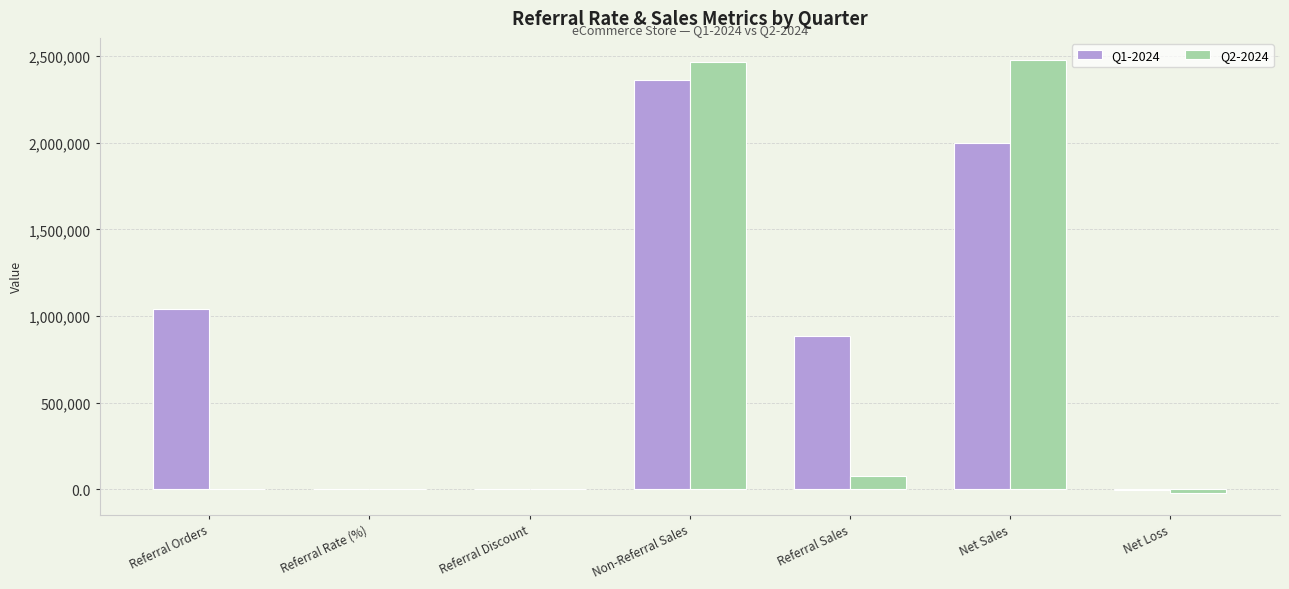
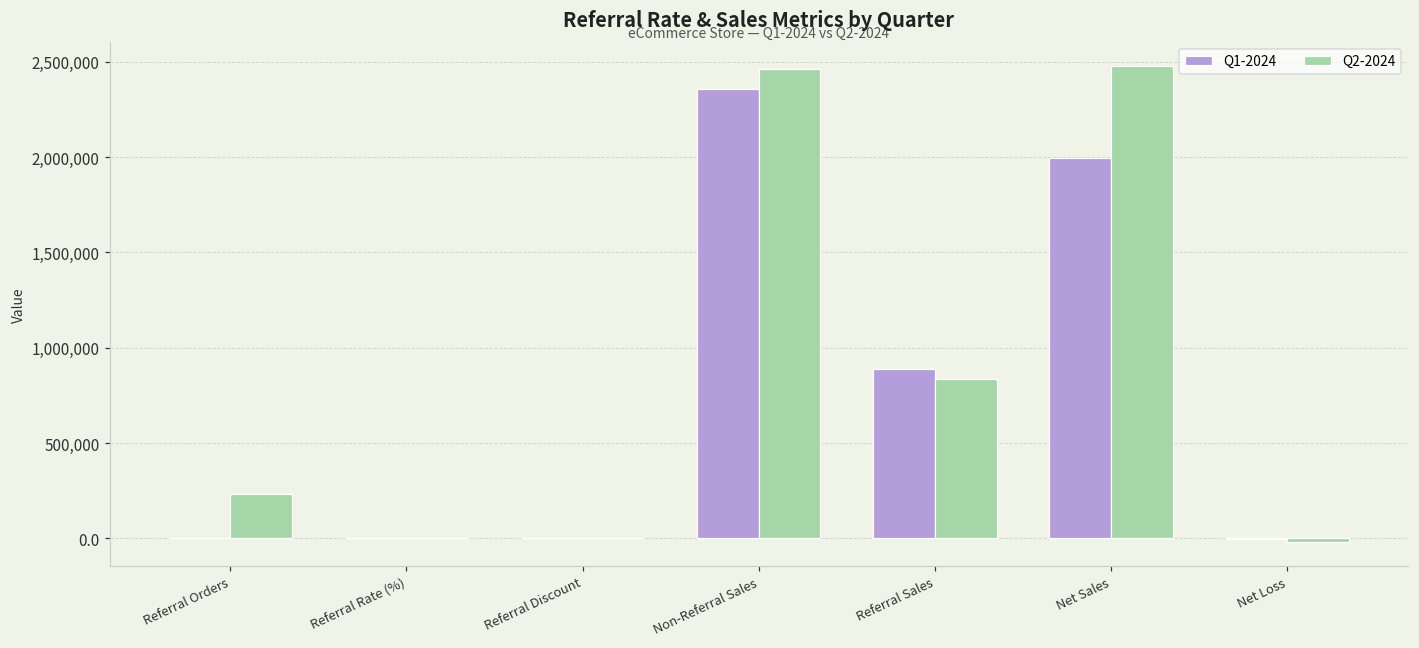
  {
    "Q1-2024": {
-     "Referral Orders": "1,040,000",
+     "Referral Orders": "0",
      "Non-Referral Sales": "2,360,000",
      "Referral Sales": "890,000",
      "Net Sales": "2,000,000"
    },
    "Q2-2024": {
-     "Referral Orders": "0",
+     "Referral Orders": "230,000",
      "Non-Referral Sales": "2,460,000",
-     "Referral Sales": "80,000",
+     "Referral Sales": "840,000",
      "Net Sales": "2,480,000",
      "Net Loss": "-20,000"
    }
  }
